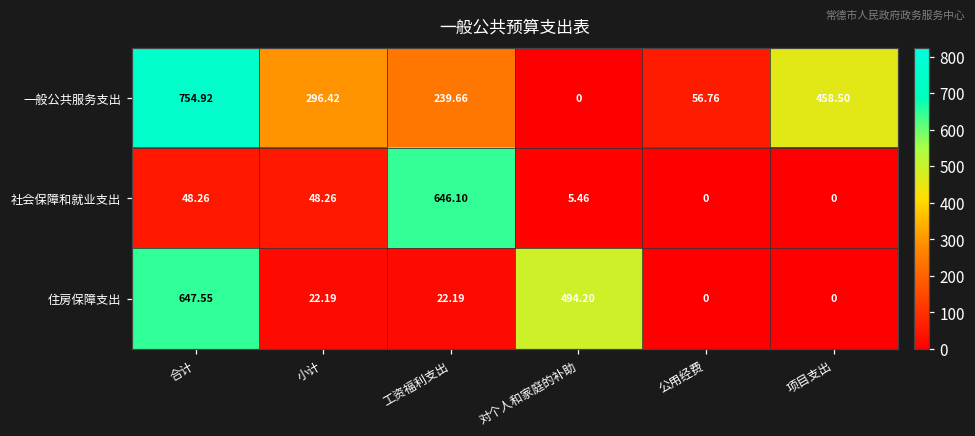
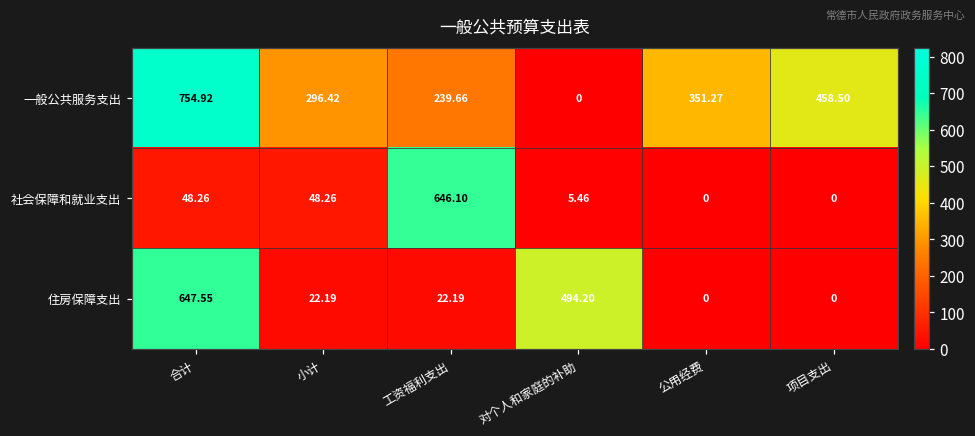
  {
    "一般公共服务支出": {
      "合计": 754.92,
      "小计": 296.42,
      "工资福利支出": 239.66,
      "对个人和家庭的补助": 0,
-     "公用经费": 56.76,
+     "公用经费": 351.27,
      "项目支出": 458.50
    },
    "社会保障和就业支出": {
      "合计": 48.26,
      "小计": 48.26,
      "工资福利支出": 646.10,
      "对个人和家庭的补助": 5.46,
      "公用经费": 0,
      "项目支出": 0
    },
    "住房保障支出": {
      "合计": 647.55,
      "小计": 22.19,
      "工资福利支出": 22.19,
      "对个人和家庭的补助": 494.20,
      "公用经费": 0,
      "项目支出": 0
    }
  }
